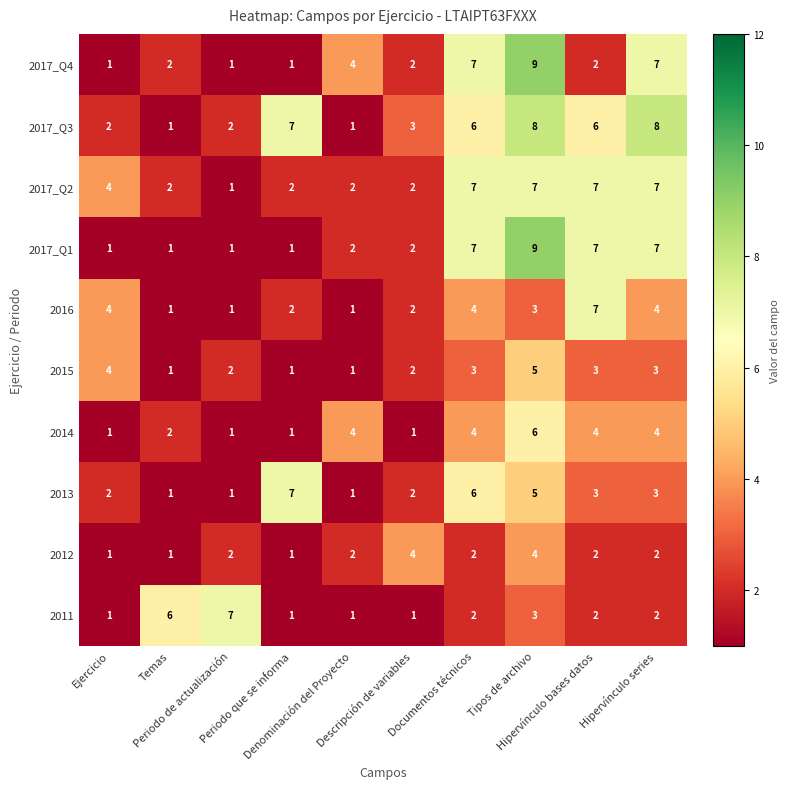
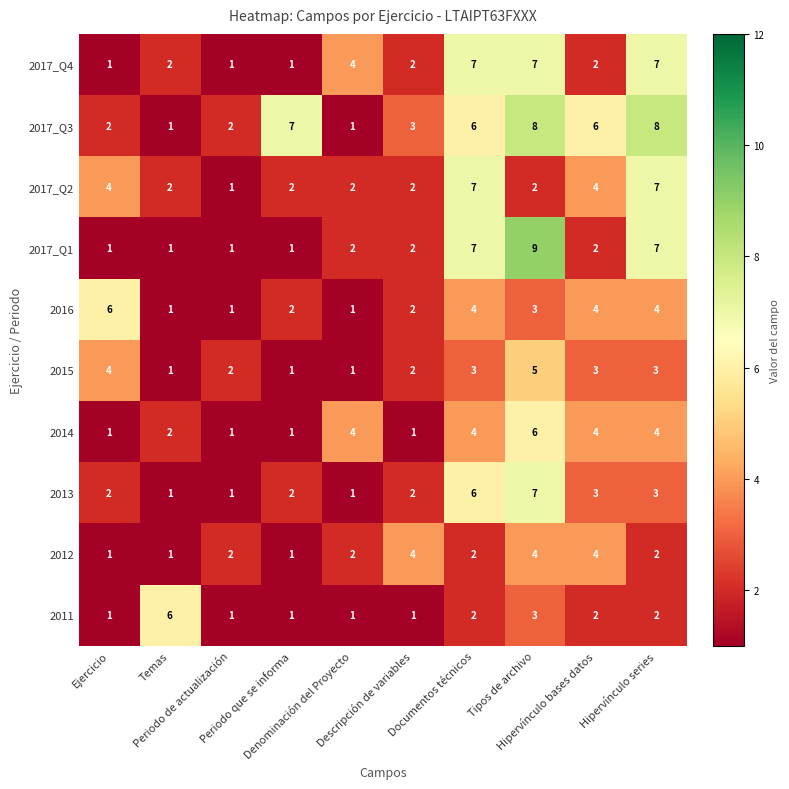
  {
    "2017_Q4": {
      "Ejercicio": 1,
      "Temas": 2,
      "Periodo de actualización": 1,
      "Periodo que se informa": 1,
      "Denominación del Proyecto": 4,
      "Descripción de variables": 2,
      "Documentos técnicos": 7,
-     "Tipos de archivo": 9,
+     "Tipos de archivo": 7,
      "Hipervínculo bases datos": 2,
      "Hipervínculo series": 7
    },
    "2017_Q3": {
      "Ejercicio": 2,
      "Temas": 1,
      "Periodo de actualización": 2,
      "Periodo que se informa": 7,
      "Denominación del Proyecto": 1,
      "Descripción de variables": 3,
      "Documentos técnicos": 6,
      "Tipos de archivo": 8,
      "Hipervínculo bases datos": 6,
      "Hipervínculo series": 8
    },
    "2017_Q2": {
      "Ejercicio": 4,
      "Temas": 2,
      "Periodo de actualización": 1,
      "Periodo que se informa": 2,
      "Denominación del Proyecto": 2,
      "Descripción de variables": 2,
      "Documentos técnicos": 7,
-     "Tipos de archivo": 7,
-     "Hipervínculo bases datos": 7,
+     "Tipos de archivo": 2,
+     "Hipervínculo bases datos": 4,
      "Hipervínculo series": 7
    },
    "2017_Q1": {
      "Ejercicio": 1,
      "Temas": 1,
      "Periodo de actualización": 1,
      "Periodo que se informa": 1,
      "Denominación del Proyecto": 2,
      "Descripción de variables": 2,
      "Documentos técnicos": 7,
      "Tipos de archivo": 9,
-     "Hipervínculo bases datos": 7,
+     "Hipervínculo bases datos": 2,
      "Hipervínculo series": 7
    },
    "2016": {
-     "Ejercicio": 4,
+     "Ejercicio": 6,
      "Temas": 1,
      "Periodo de actualización": 1,
      "Periodo que se informa": 2,
      "Denominación del Proyecto": 1,
      "Descripción de variables": 2,
      "Documentos técnicos": 4,
      "Tipos de archivo": 3,
-     "Hipervínculo bases datos": 7,
+     "Hipervínculo bases datos": 4,
      "Hipervínculo series": 4
    },
    "2015": {
      "Ejercicio": 4,
      "Temas": 1,
      "Periodo de actualización": 2,
      "Periodo que se informa": 1,
      "Denominación del Proyecto": 1,
      "Descripción de variables": 2,
      "Documentos técnicos": 3,
      "Tipos de archivo": 5,
      "Hipervínculo bases datos": 3,
      "Hipervínculo series": 3
    },
    "2014": {
      "Ejercicio": 1,
      "Temas": 2,
      "Periodo de actualización": 1,
      "Periodo que se informa": 1,
      "Denominación del Proyecto": 4,
      "Descripción de variables": 1,
      "Documentos técnicos": 4,
      "Tipos de archivo": 6,
      "Hipervínculo bases datos": 4,
      "Hipervínculo series": 4
    },
    "2013": {
      "Ejercicio": 2,
      "Temas": 1,
      "Periodo de actualización": 1,
-     "Periodo que se informa": 7,
+     "Periodo que se informa": 2,
      "Denominación del Proyecto": 1,
      "Descripción de variables": 2,
      "Documentos técnicos": 6,
-     "Tipos de archivo": 5,
+     "Tipos de archivo": 7,
      "Hipervínculo bases datos": 3,
      "Hipervínculo series": 3
    },
    "2012": {
      "Ejercicio": 1,
      "Temas": 1,
      "Periodo de actualización": 2,
      "Periodo que se informa": 1,
      "Denominación del Proyecto": 2,
      "Descripción de variables": 4,
      "Documentos técnicos": 2,
      "Tipos de archivo": 4,
-     "Hipervínculo bases datos": 2,
+     "Hipervínculo bases datos": 4,
      "Hipervínculo series": 2
    },
    "2011": {
      "Ejercicio": 1,
      "Temas": 6,
-     "Periodo de actualización": 7,
+     "Periodo de actualización": 1,
      "Periodo que se informa": 1,
      "Denominación del Proyecto": 1,
      "Descripción de variables": 1,
      "Documentos técnicos": 2,
      "Tipos de archivo": 3,
      "Hipervínculo bases datos": 2,
      "Hipervínculo series": 2
    }
  }
